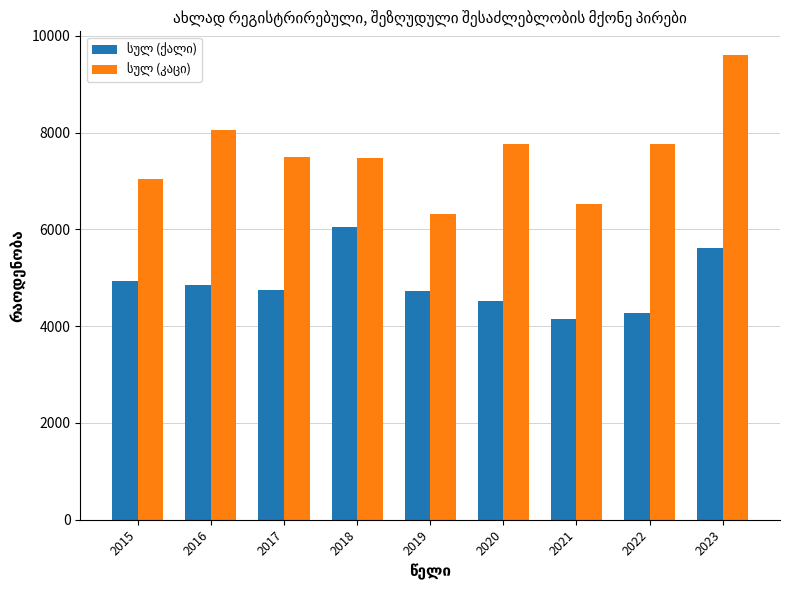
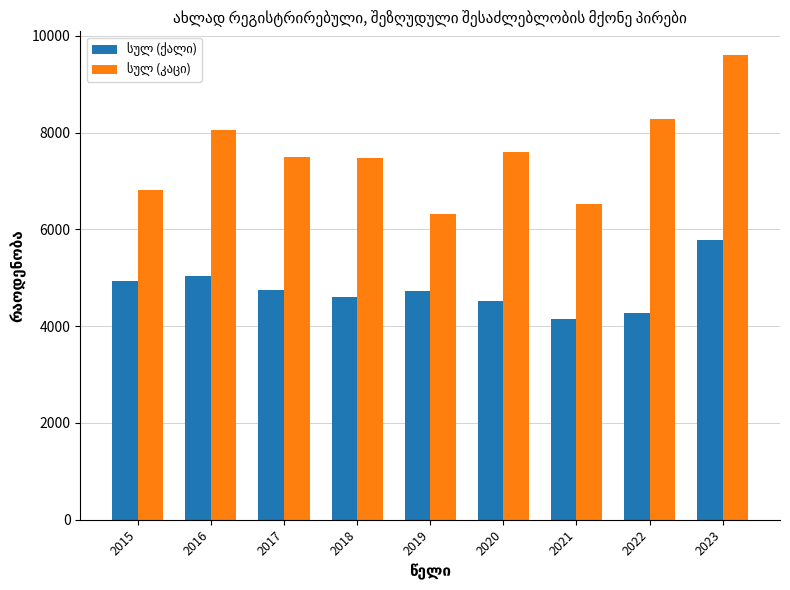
  {
    "სულ (ქალი)": {
      "2015": 4900,
-     "2016": 4900,
+     "2016": 5000,
      "2017": 4700,
-     "2018": 6100,
+     "2018": 4600,
      "2019": 4700,
      "2020": 4500,
      "2021": 4100,
      "2022": 4300,
-     "2023": 5600
+     "2023": 5800
    },
    "სულ (კაცი)": {
-     "2015": 7000,
+     "2015": 6800,
      "2016": 8000,
      "2017": 7500,
      "2018": 7500,
      "2019": 6300,
-     "2020": 7800,
+     "2020": 7600,
      "2021": 6500,
-     "2022": 7800,
+     "2022": 8300,
      "2023": 9600
    }
  }
